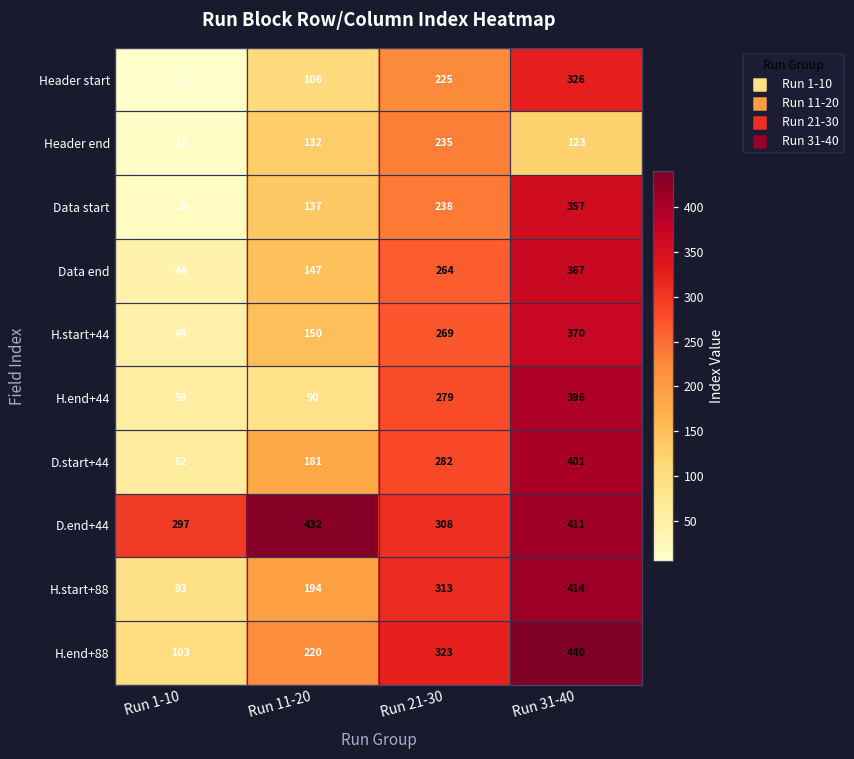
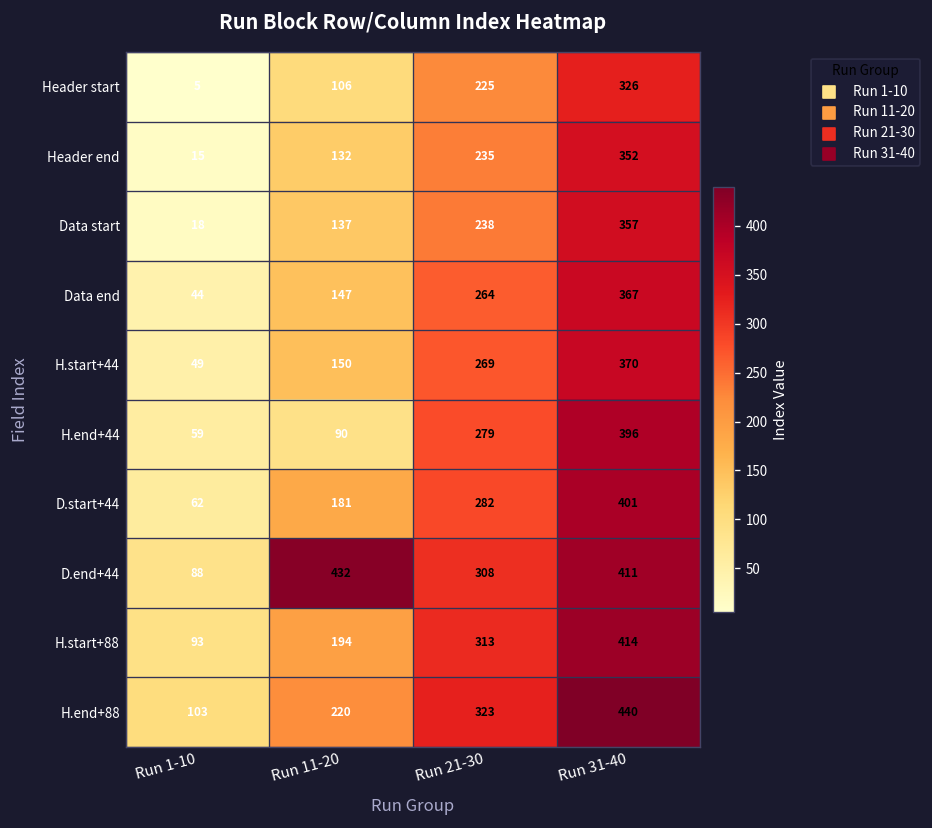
  {
    "Header start": {
      "Run 1-10": 5,
      "Run 11-20": 106,
      "Run 21-30": 225,
      "Run 31-40": 326
    },
    "Header end": {
      "Run 1-10": 15,
      "Run 11-20": 132,
      "Run 21-30": 235,
-     "Run 31-40": 123
+     "Run 31-40": 352
    },
    "Data start": {
      "Run 1-10": 18,
      "Run 11-20": 137,
      "Run 21-30": 238,
      "Run 31-40": 357
    },
    "Data end": {
      "Run 1-10": 44,
      "Run 11-20": 147,
      "Run 21-30": 264,
      "Run 31-40": 367
    },
    "H.start+44": {
      "Run 1-10": 49,
      "Run 11-20": 150,
      "Run 21-30": 269,
      "Run 31-40": 370
    },
    "H.end+44": {
      "Run 1-10": 59,
      "Run 11-20": 90,
      "Run 21-30": 279,
      "Run 31-40": 396
    },
    "D.start+44": {
      "Run 1-10": 62,
      "Run 11-20": 181,
      "Run 21-30": 282,
      "Run 31-40": 401
    },
    "D.end+44": {
-     "Run 1-10": 297,
+     "Run 1-10": 88,
      "Run 11-20": 432,
      "Run 21-30": 308,
      "Run 31-40": 411
    },
    "H.start+88": {
      "Run 1-10": 93,
      "Run 11-20": 194,
      "Run 21-30": 313,
      "Run 31-40": 414
    },
    "H.end+88": {
      "Run 1-10": 103,
      "Run 11-20": 220,
      "Run 21-30": 323,
      "Run 31-40": 440
    }
  }
